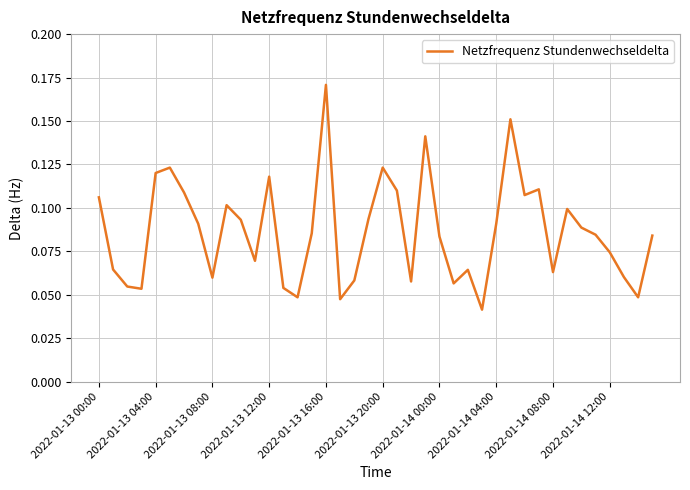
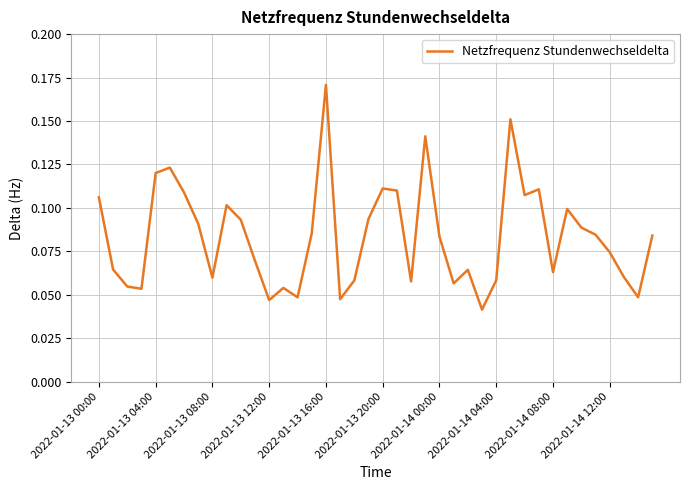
  {
    "2022-01-13 00:00": 0.106,
    "2022-01-13 04:00": 0.120,
    "2022-01-13 08:00": 0.060,
-   "2022-01-13 12:00": 0.118,
+   "2022-01-13 12:00": 0.047,
    "2022-01-13 16:00": 0.171,
-   "2022-01-13 20:00": 0.123,
+   "2022-01-13 20:00": 0.111,
    "2022-01-14 00:00": 0.084,
-   "2022-01-14 04:00": 0.091,
+   "2022-01-14 04:00": 0.058,
    "2022-01-14 08:00": 0.063,
    "2022-01-14 12:00": 0.075
  }
